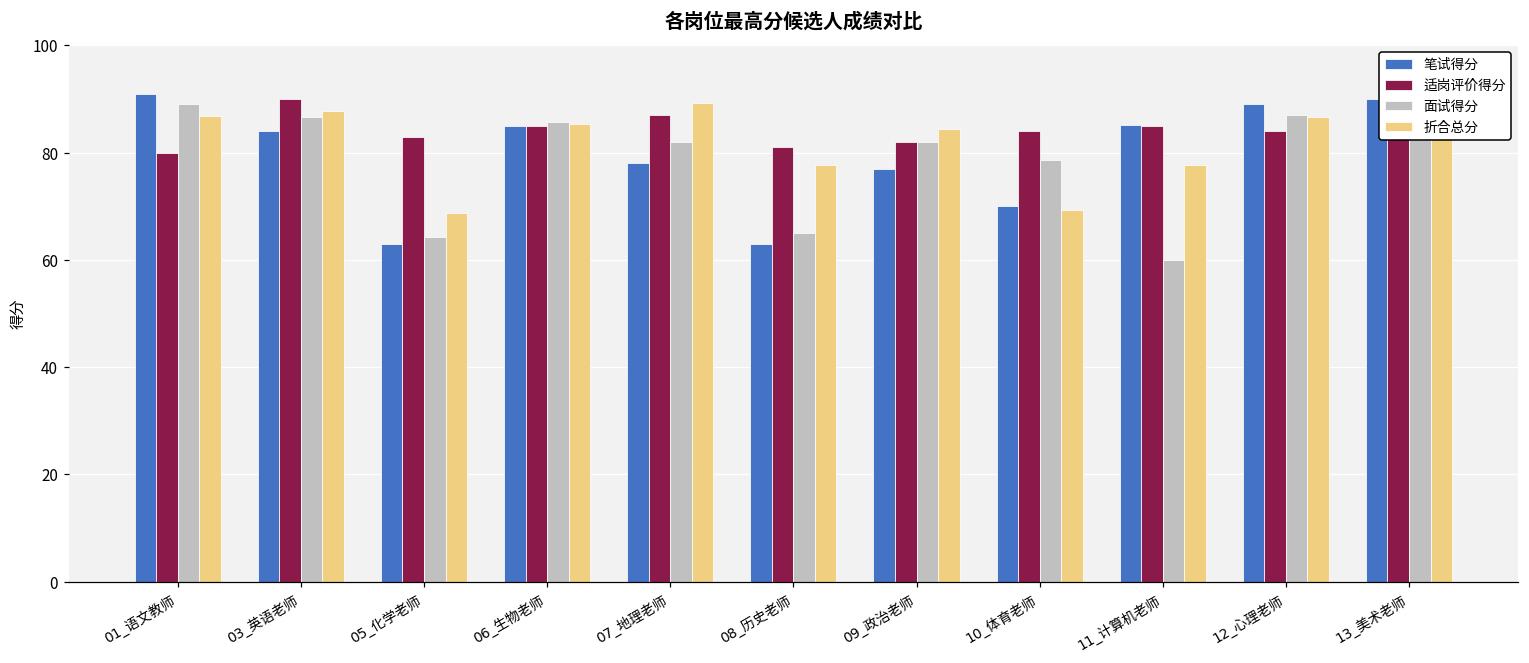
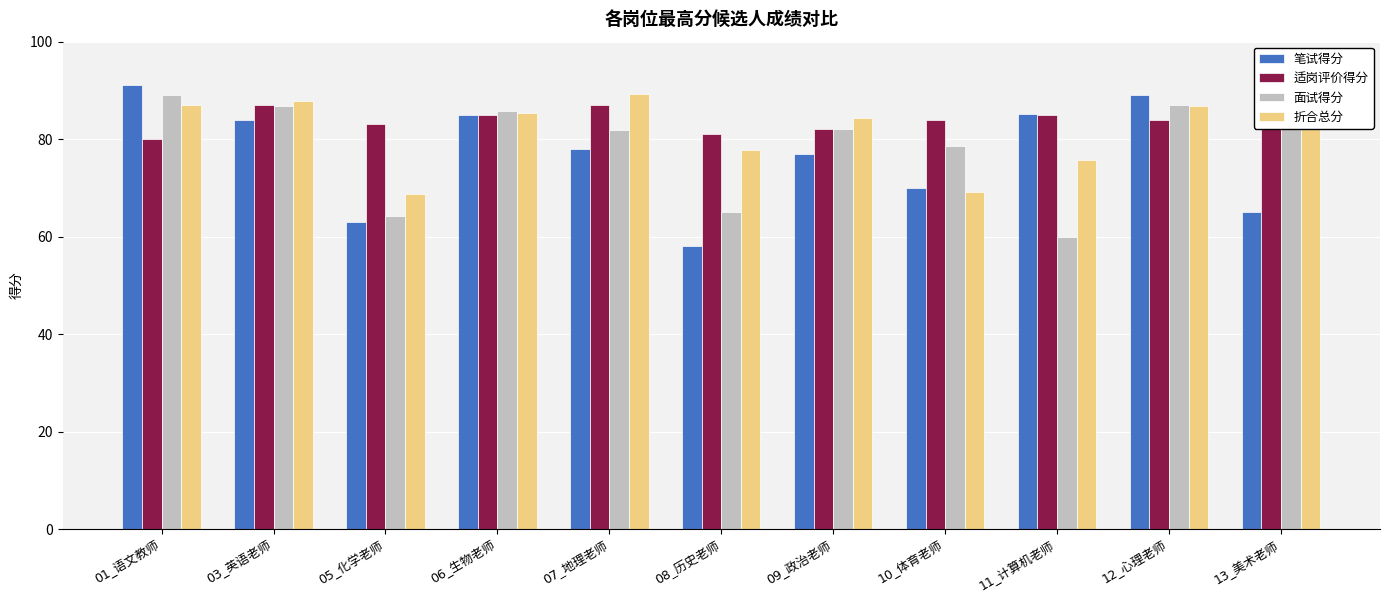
  {
    "笔试得分": {
      "01_语文教师": 91,
      "03_英语老师": 84,
      "05_化学老师": 63,
      "06_生物老师": 85,
      "07_地理老师": 78,
-     "08_历史老师": 63,
+     "08_历史老师": 58,
      "09_政治老师": 77,
      "10_体育老师": 70,
      "11_计算机老师": 85,
      "12_心理老师": 89,
-     "13_美术老师": 90
+     "13_美术老师": 65
    },
    "适岗评价得分": {
      "01_语文教师": 80,
-     "03_英语老师": 90,
+     "03_英语老师": 87,
      "05_化学老师": 83,
      "06_生物老师": 85,
      "07_地理老师": 87,
      "08_历史老师": 81,
      "09_政治老师": 82,
      "10_体育老师": 84,
      "11_计算机老师": 85,
      "12_心理老师": 84
    },
    "面试得分": {
      "01_语文教师": 89,
      "03_英语老师": 87,
      "05_化学老师": 64,
      "06_生物老师": 86,
      "07_地理老师": 82,
      "08_历史老师": 65,
      "09_政治老师": 82,
      "10_体育老师": 79,
      "11_计算机老师": 60,
      "12_心理老师": 87
    },
    "折合总分": {
      "01_语文教师": 87,
      "03_英语老师": 88,
      "05_化学老师": 69,
      "06_生物老师": 85,
      "07_地理老师": 89,
      "08_历史老师": 78,
      "09_政治老师": 84,
      "10_体育老师": 69,
-     "11_计算机老师": 78,
+     "11_计算机老师": 76,
      "12_心理老师": 87
    }
  }
